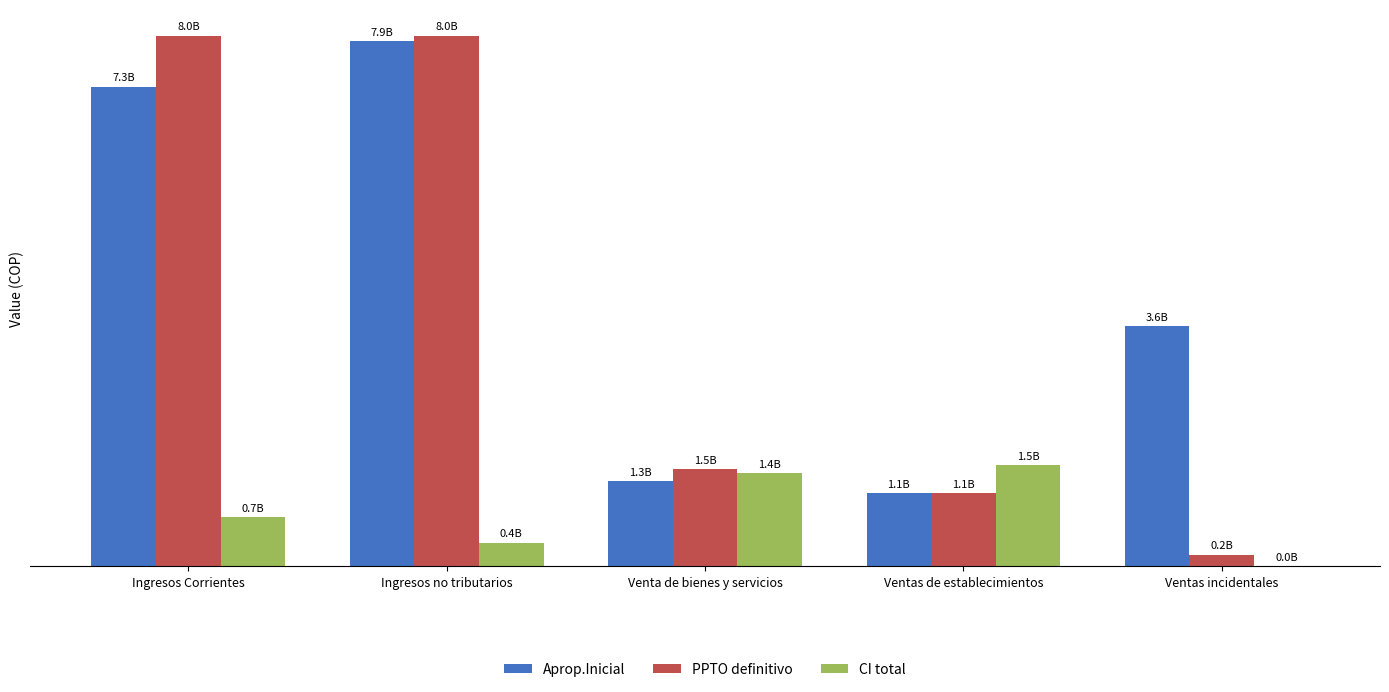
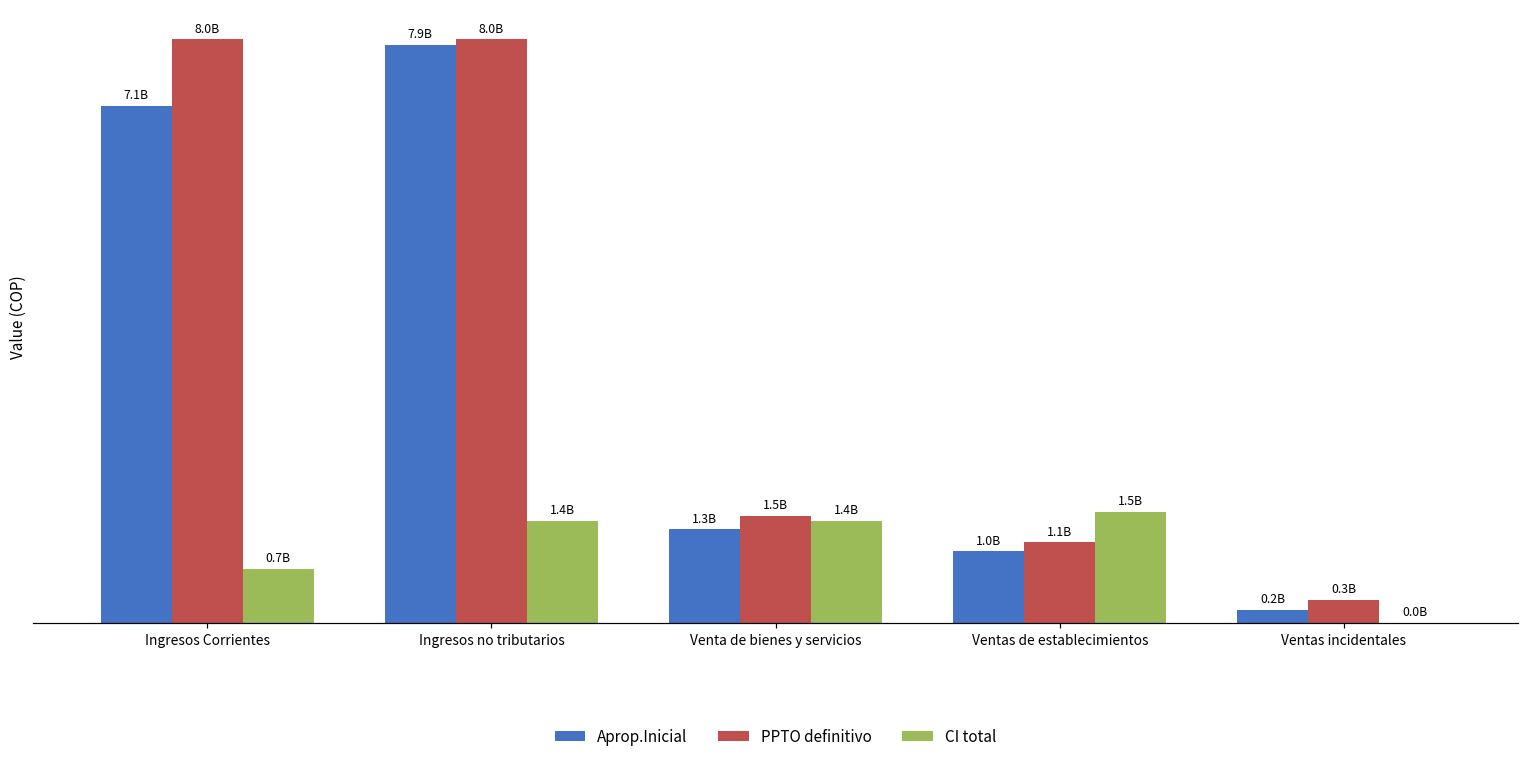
  {
    "Aprop.Inicial": {
-     "Ingresos Corrientes": "7.3B",
+     "Ingresos Corrientes": "7.1B",
      "Ingresos no tributarios": "7.9B",
      "Venta de bienes y servicios": "1.3B",
-     "Ventas de establecimientos": "1.1B",
-     "Ventas incidentales": "3.6B"
+     "Ventas de establecimientos": "1.0B",
+     "Ventas incidentales": "0.2B"
    },
    "PPTO definitivo": {
      "Ingresos Corrientes": "8.0B",
      "Ingresos no tributarios": "8.0B",
      "Venta de bienes y servicios": "1.5B",
      "Ventas de establecimientos": "1.1B",
-     "Ventas incidentales": "0.2B"
+     "Ventas incidentales": "0.3B"
    },
    "CI total": {
      "Ingresos Corrientes": "0.7B",
-     "Ingresos no tributarios": "0.4B",
+     "Ingresos no tributarios": "1.4B",
      "Venta de bienes y servicios": "1.4B",
      "Ventas de establecimientos": "1.5B"
    }
  }
